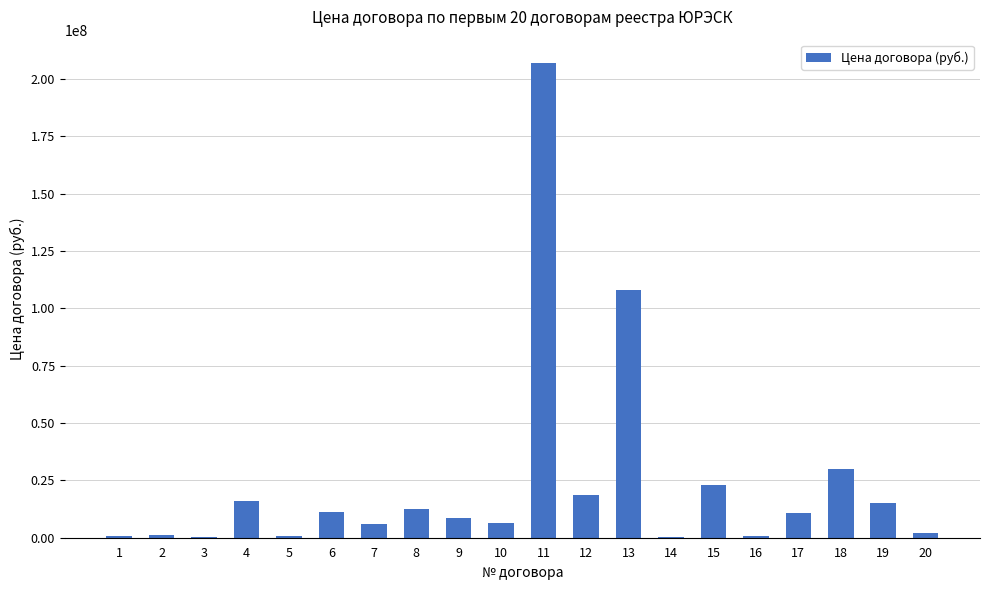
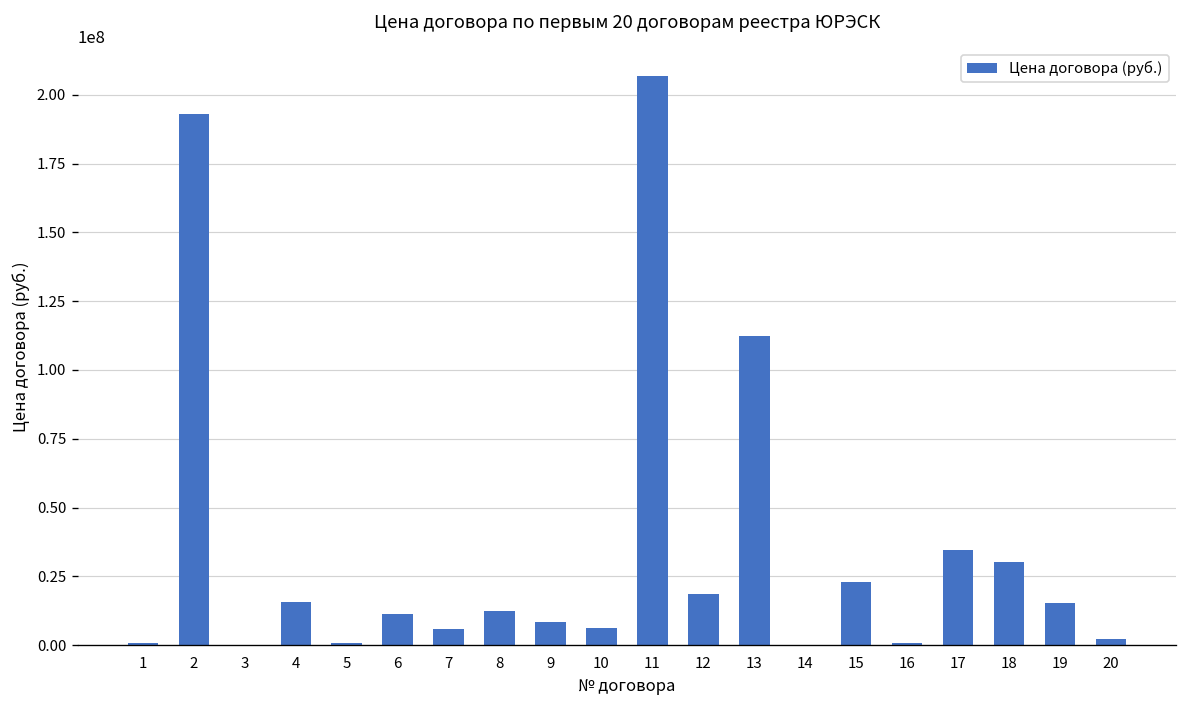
  {
-   "2": 1000000,
+   "2": 193000000,
    "4": 16000000,
    "6": 11000000,
    "7": 6000000,
    "8": 13000000,
    "9": 9000000,
    "10": 6000000,
    "11": 207000000,
    "12": 19000000,
-   "13": 108000000,
+   "13": 112000000,
    "15": 23000000,
-   "17": 11000000,
+   "17": 35000000,
    "18": 30000000,
    "19": 15000000,
    "20": 2000000
  }
